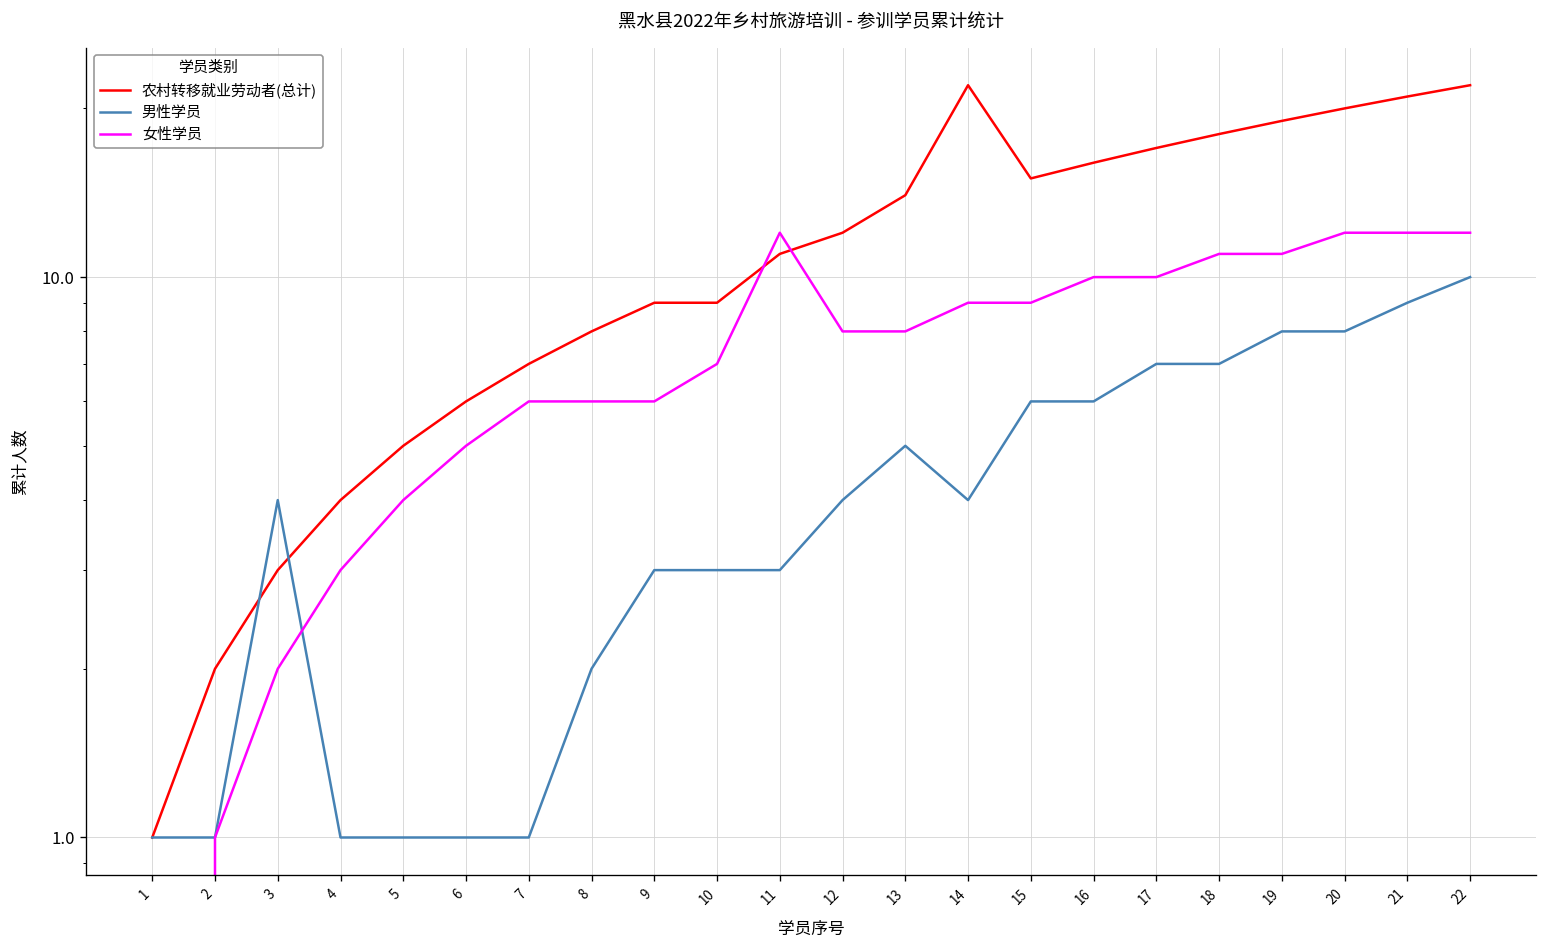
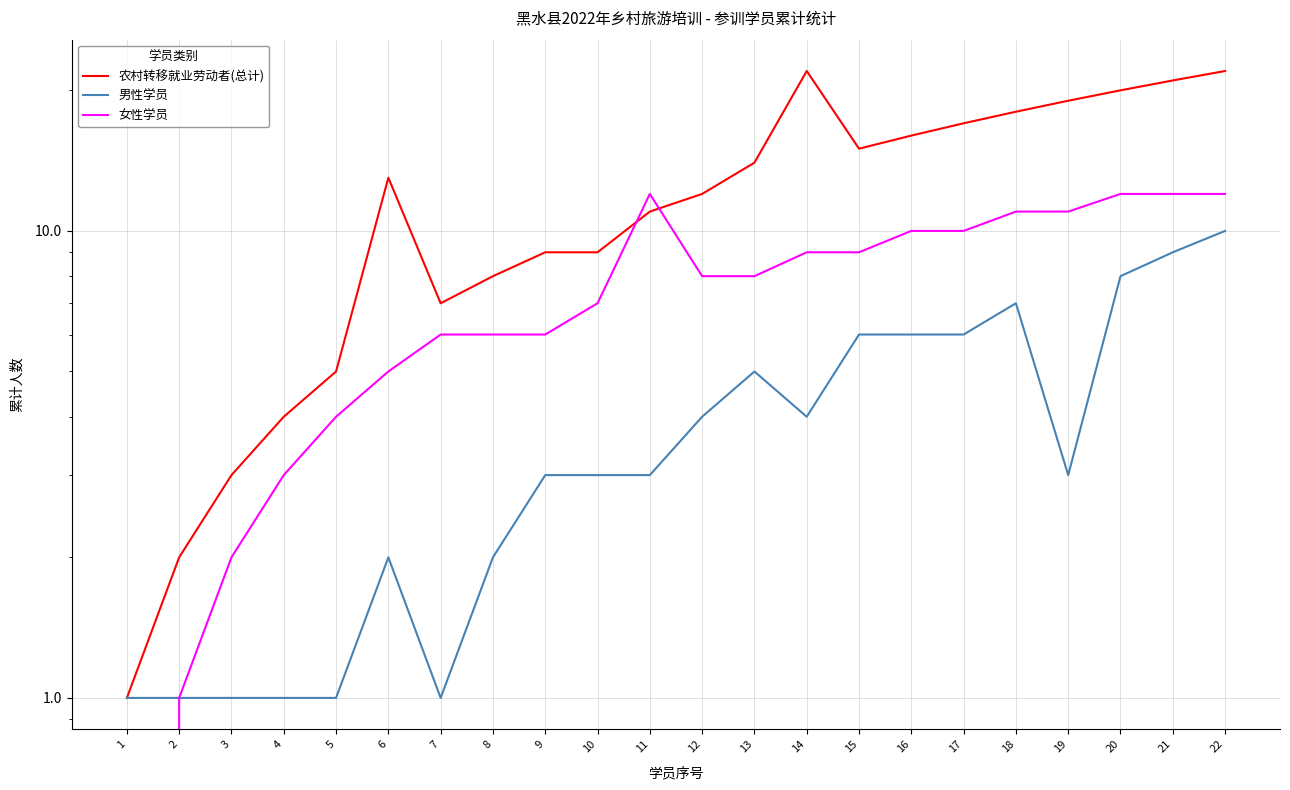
  {
    "农村转移就业劳动者(总计)": {
      "2": 2,
      "3": 3,
      "4": 4,
      "5": 5,
-     "6": 6,
+     "6": 13,
      "7": 7,
      "8": 8,
      "9": 9,
      "10": 9,
      "11": 11,
      "12": 12,
      "13": 14,
      "14": 22,
      "15": 15,
      "16": 16,
      "17": 17,
      "18": 18,
      "19": 19,
      "20": 20,
      "21": 21,
      "22": 22
    },
    "男性学员": {
-     "3": 4,
+     "3": 1,
      "4": 1,
      "5": 1,
-     "6": 1,
+     "6": 2,
      "7": 1,
      "8": 2,
      "9": 3,
      "10": 3,
      "11": 3,
      "12": 4,
      "13": 5,
      "14": 4,
      "15": 6,
      "16": 6,
-     "17": 7,
+     "17": 6,
      "18": 7,
-     "19": 8,
+     "19": 3,
      "20": 8,
      "21": 9,
      "22": 10
    },
    "女性学员": {
      "3": 2,
      "4": 3,
      "5": 4,
      "6": 5,
      "7": 6,
      "8": 6,
      "9": 6,
      "10": 7,
      "11": 12,
      "12": 8,
      "13": 8,
      "14": 9,
      "15": 9,
      "16": 10,
      "17": 10,
      "18": 11,
      "19": 11,
      "20": 12,
      "21": 12,
      "22": 12
    }
  }
